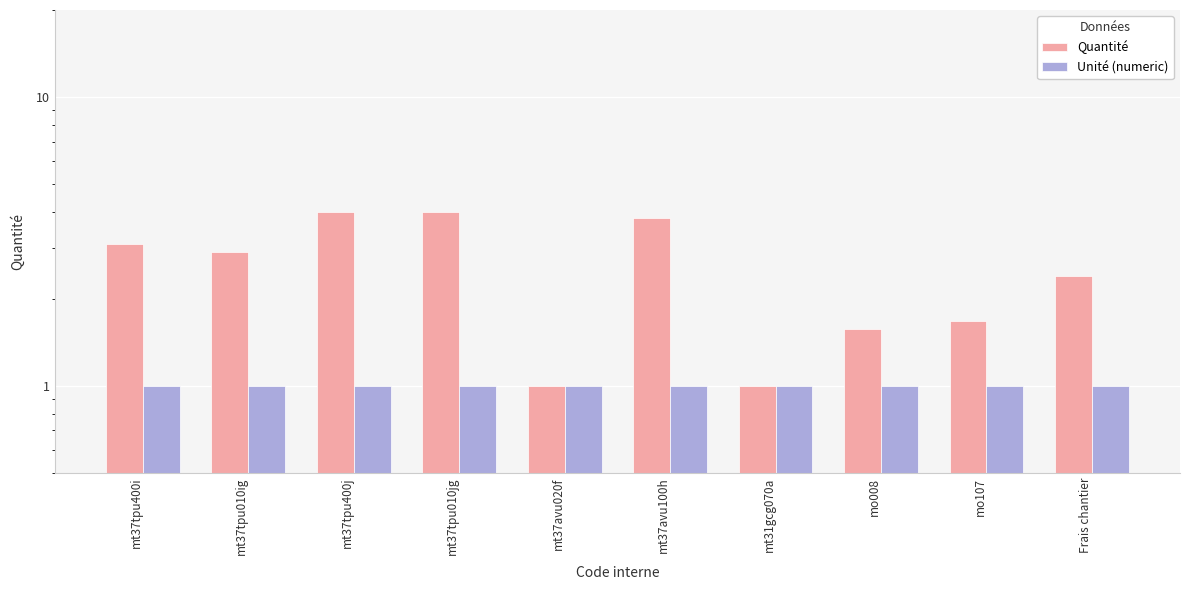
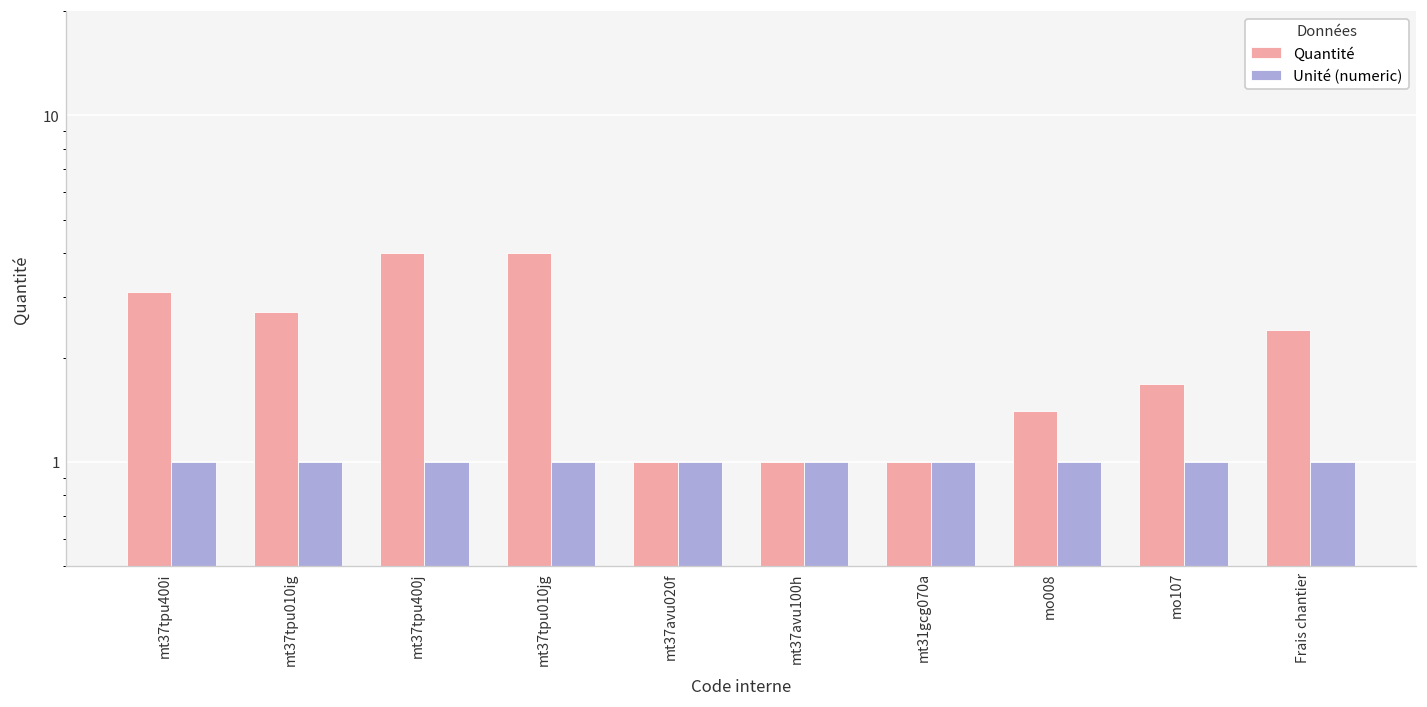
  {
    "Quantité": {
      "mt37tpu400i": 3.1,
-     "mt37tpu010ig": 2.9,
+     "mt37tpu010ig": 2.7,
      "mt37tpu400j": 4.0,
      "mt37tpu010jg": 4.0,
      "mt37avu020f": 1.0,
-     "mt37avu100h": 3.8,
+     "mt37avu100h": 1.0,
      "mt31gcg070a": 1.0,
-     "mo008": 1.6,
+     "mo008": 1.4,
      "mo107": 1.7,
      "Frais chantier": 2.4
    },
    "Unité (numeric)": {
      "mt37tpu400i": 1.0,
      "mt37tpu010ig": 1.0,
      "mt37tpu400j": 1.0,
      "mt37tpu010jg": 1.0,
      "mt37avu020f": 1.0,
      "mt37avu100h": 1.0,
      "mt31gcg070a": 1.0,
      "mo008": 1.0,
      "mo107": 1.0,
      "Frais chantier": 1.0
    }
  }
